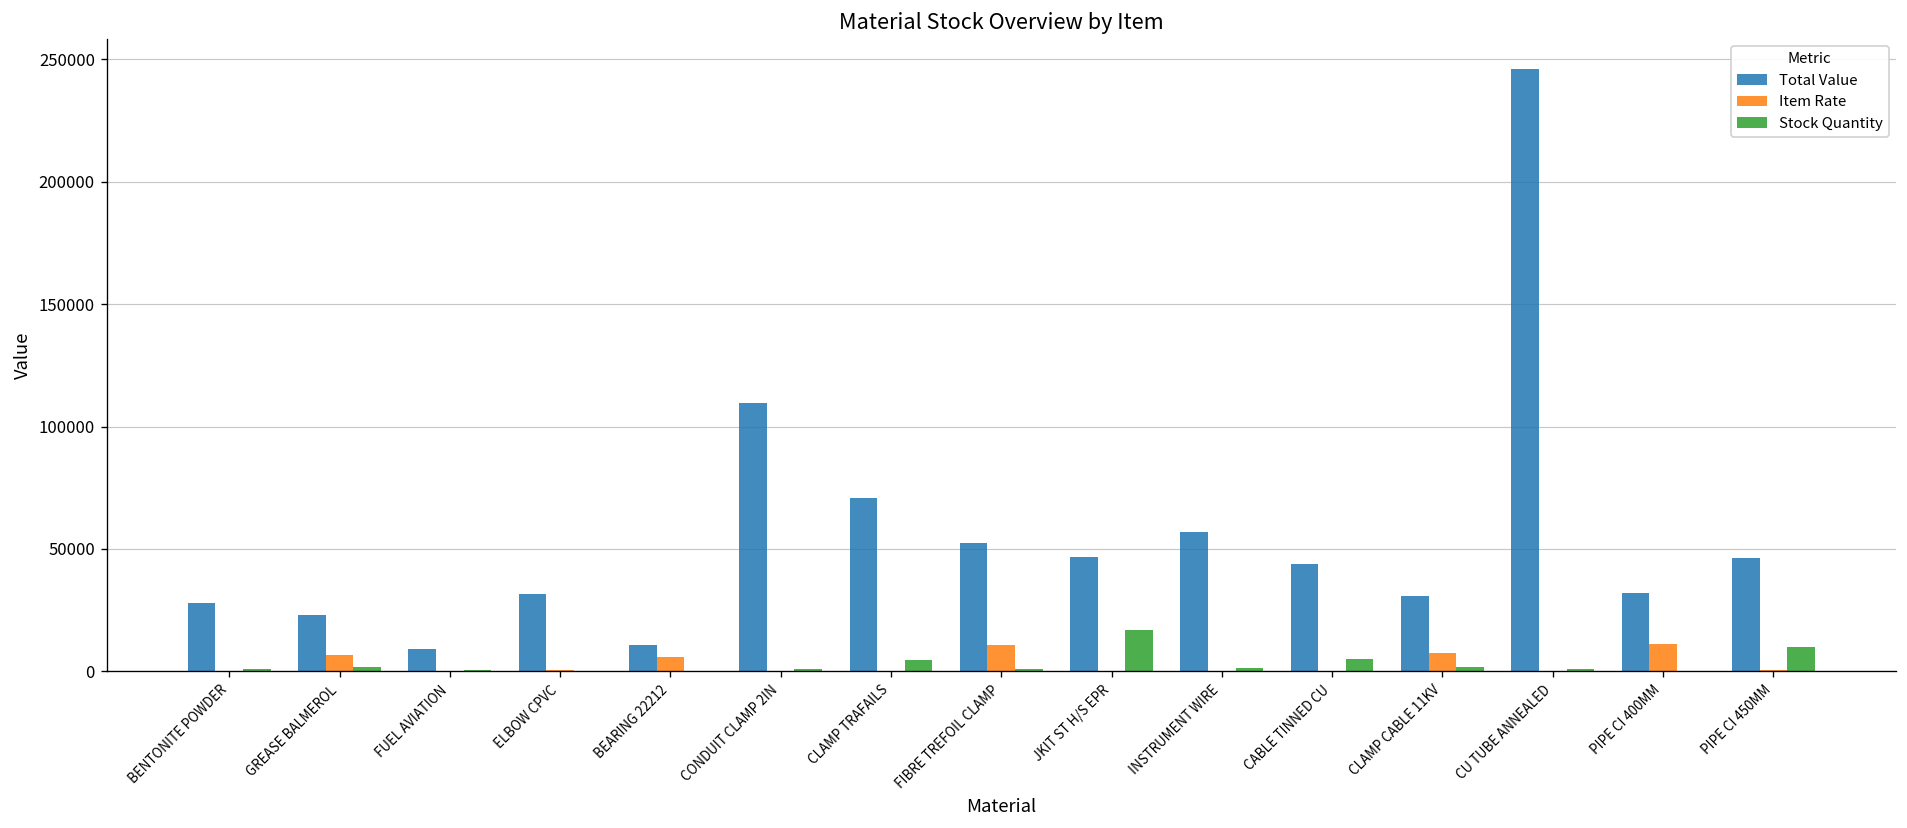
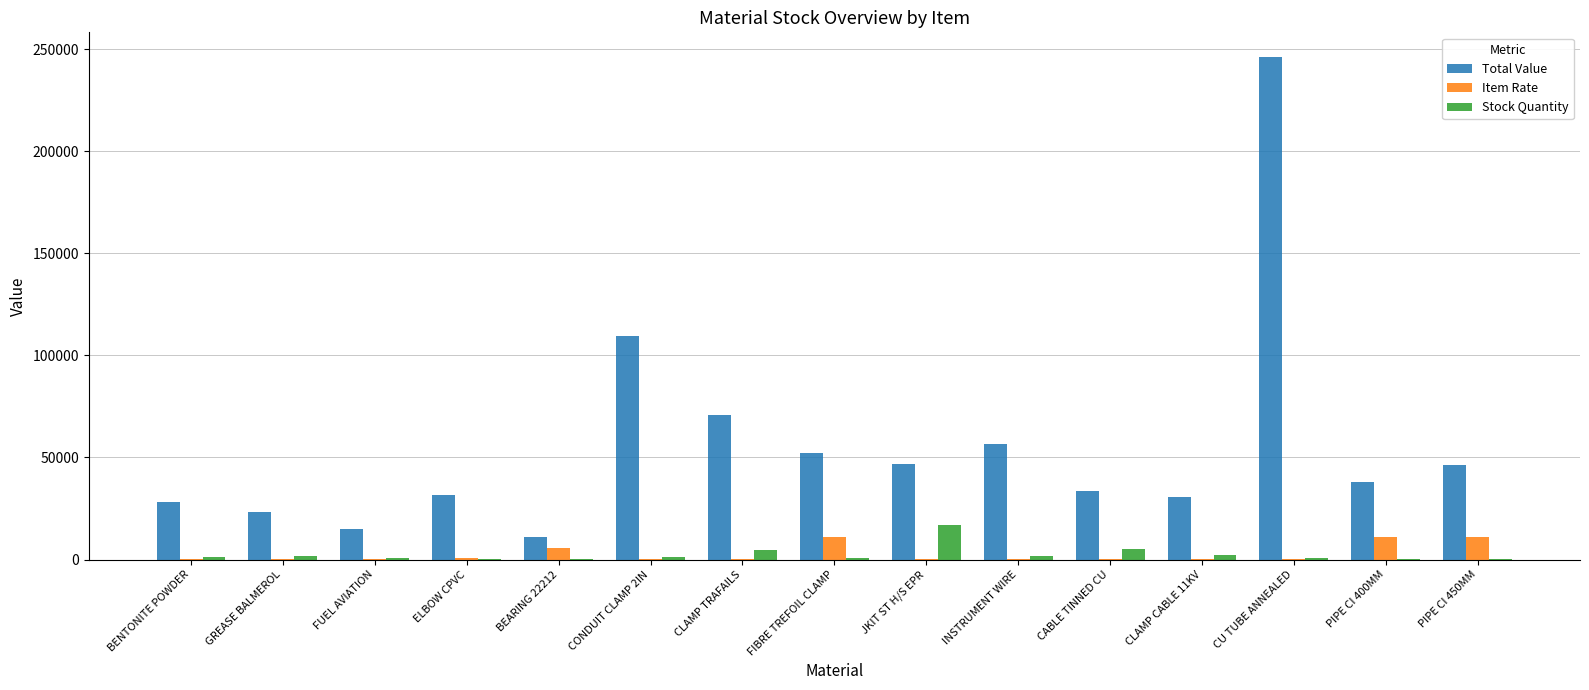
  {
    "Total Value": {
      "BENTONITE POWDER": 28000,
      "GREASE BALMEROL": 23000,
-     "FUEL AVIATION": 9000,
+     "FUEL AVIATION": 15000,
      "ELBOW CPVC": 32000,
      "BEARING 22212": 11000,
      "CONDUIT CLAMP 2IN": 110000,
      "CLAMP TRAFAILS": 71000,
      "FIBRE TREFOIL CLAMP": 52000,
      "JKIT ST H/S EPR": 47000,
      "INSTRUMENT WIRE": 57000,
-     "CABLE TINNED CU": 44000,
+     "CABLE TINNED CU": 34000,
      "CLAMP CABLE 11KV": 31000,
      "CU TUBE ANNEALED": 246000,
-     "PIPE CI 400MM": 32000,
+     "PIPE CI 400MM": 38000,
      "PIPE CI 450MM": 46000
    },
    "Item Rate": {
-     "GREASE BALMEROL": 7000,
+     "GREASE BALMEROL": 0,
      "BEARING 22212": 6000,
      "FIBRE TREFOIL CLAMP": 11000,
-     "CLAMP CABLE 11KV": 8000,
+     "CLAMP CABLE 11KV": 0,
      "PIPE CI 400MM": 11000,
-     "PIPE CI 450MM": 0
+     "PIPE CI 450MM": 11000
    },
    "Stock Quantity": {
      "GREASE BALMEROL": 2000,
      "CLAMP TRAFAILS": 5000,
      "JKIT ST H/S EPR": 17000,
      "INSTRUMENT WIRE": 2000,
      "CABLE TINNED CU": 5000,
      "CLAMP CABLE 11KV": 2000,
-     "PIPE CI 450MM": 10000
+     "PIPE CI 450MM": 0
    }
  }
